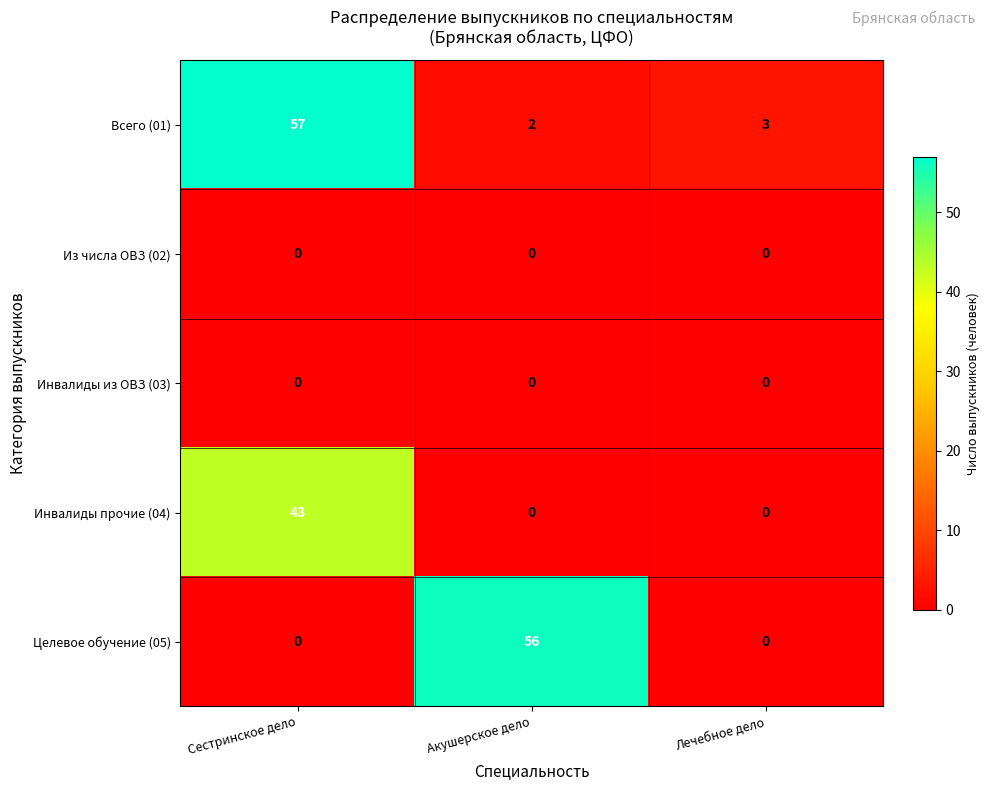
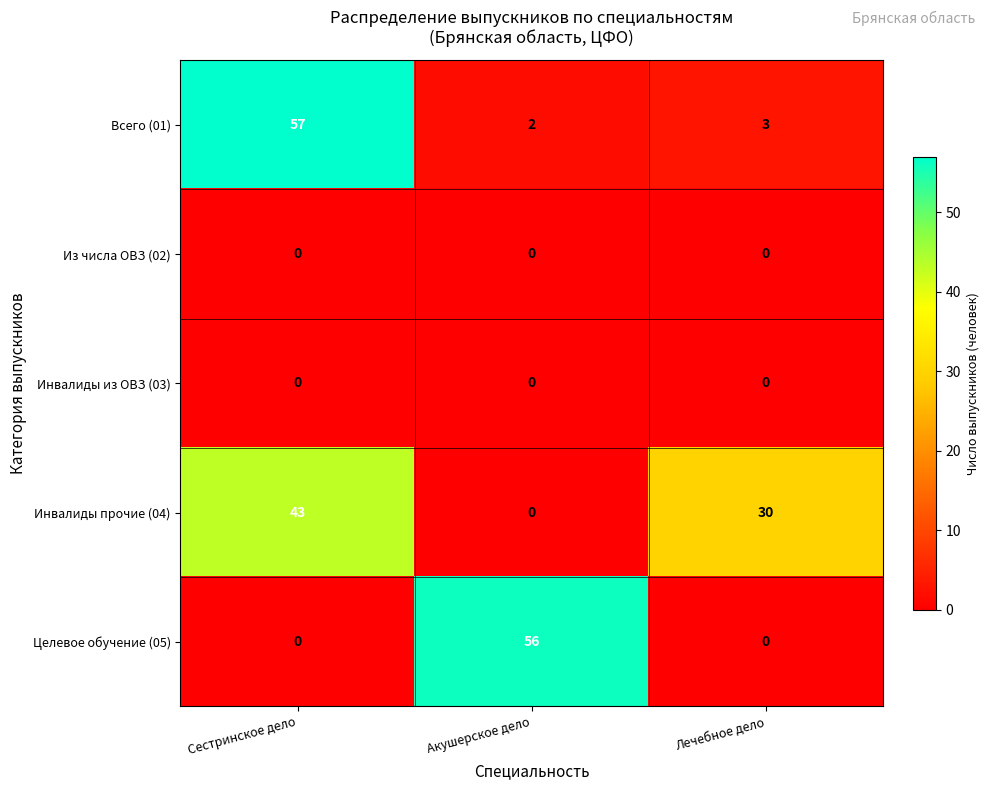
  {
    "Всего (01)": {
      "Сестринское дело": 57,
      "Акушерское дело": 2,
      "Лечебное дело": 3
    },
    "Из числа ОВЗ (02)": {
      "Сестринское дело": 0,
      "Акушерское дело": 0,
      "Лечебное дело": 0
    },
    "Инвалиды из ОВЗ (03)": {
      "Сестринское дело": 0,
      "Акушерское дело": 0,
      "Лечебное дело": 0
    },
    "Инвалиды прочие (04)": {
      "Сестринское дело": 43,
      "Акушерское дело": 0,
-     "Лечебное дело": 0
+     "Лечебное дело": 30
    },
    "Целевое обучение (05)": {
      "Сестринское дело": 0,
      "Акушерское дело": 56,
      "Лечебное дело": 0
    }
  }
